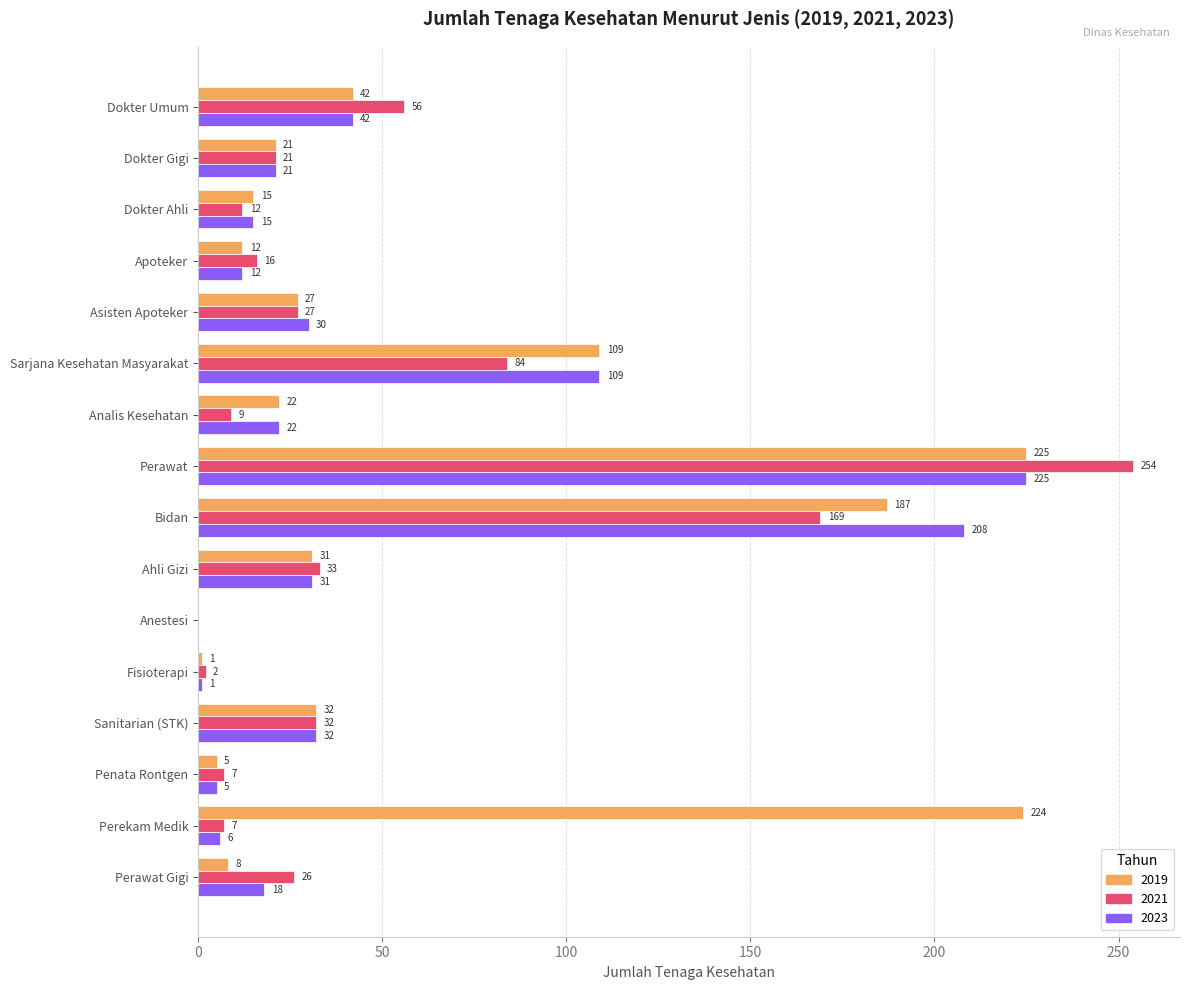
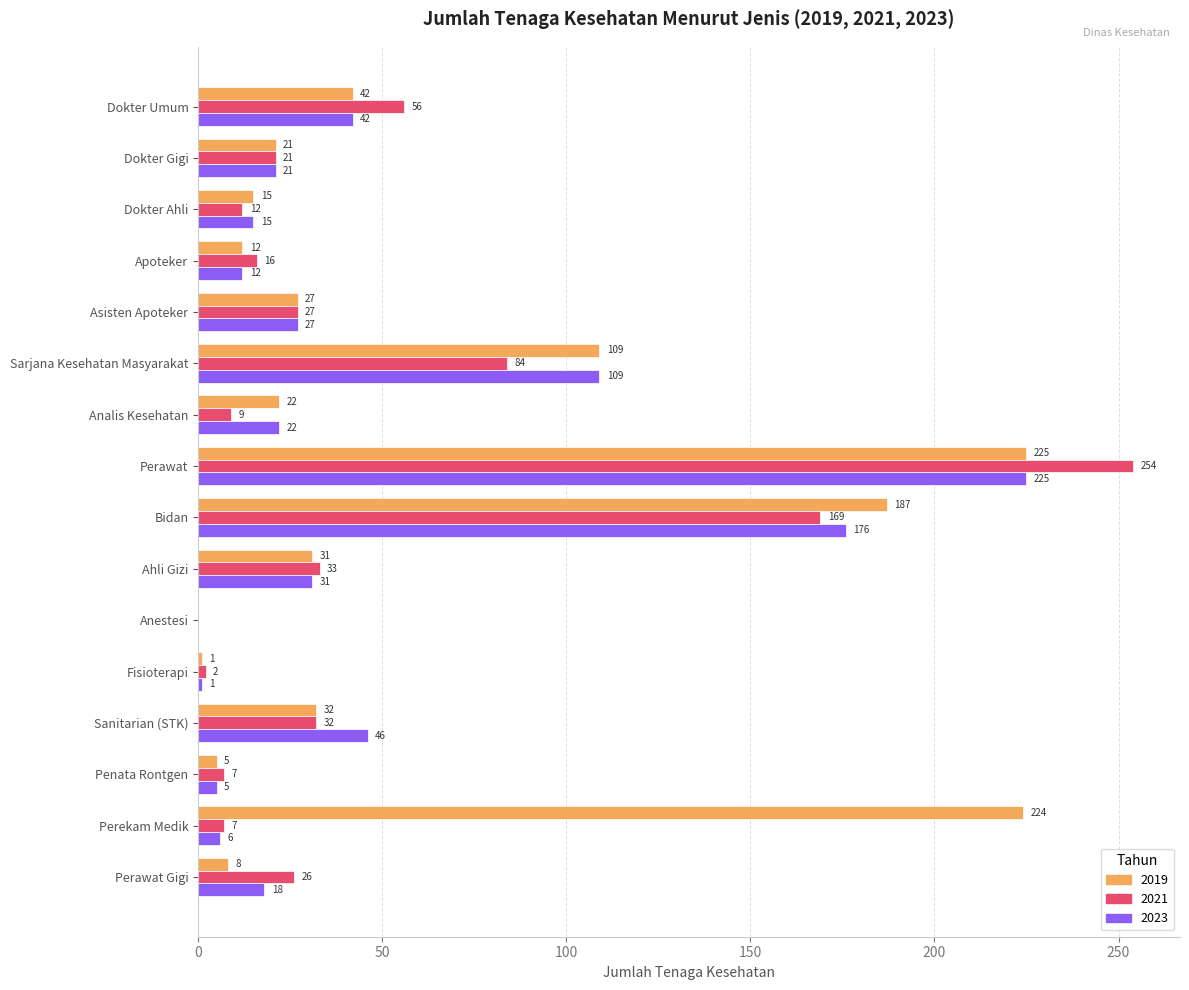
  {
    "2019": {
      "Dokter Umum": 42,
      "Dokter Gigi": 21,
      "Dokter Ahli": 15,
      "Apoteker": 12,
      "Asisten Apoteker": 27,
      "Sarjana Kesehatan Masyarakat": 109,
      "Analis Kesehatan": 22,
      "Perawat": 225,
      "Bidan": 187,
      "Ahli Gizi": 31,
      "Fisioterapi": 1,
      "Sanitarian (STK)": 32,
      "Penata Rontgen": 5,
      "Perekam Medik": 224,
      "Perawat Gigi": 8
    },
    "2021": {
      "Dokter Umum": 56,
      "Dokter Gigi": 21,
      "Dokter Ahli": 12,
      "Apoteker": 16,
      "Asisten Apoteker": 27,
      "Sarjana Kesehatan Masyarakat": 84,
      "Analis Kesehatan": 9,
      "Perawat": 254,
      "Bidan": 169,
      "Ahli Gizi": 33,
      "Fisioterapi": 2,
      "Sanitarian (STK)": 32,
      "Penata Rontgen": 7,
      "Perekam Medik": 7,
      "Perawat Gigi": 26
    },
    "2023": {
      "Dokter Umum": 42,
      "Dokter Gigi": 21,
      "Dokter Ahli": 15,
      "Apoteker": 12,
-     "Asisten Apoteker": 30,
+     "Asisten Apoteker": 27,
      "Sarjana Kesehatan Masyarakat": 109,
      "Analis Kesehatan": 22,
      "Perawat": 225,
-     "Bidan": 208,
+     "Bidan": 176,
      "Ahli Gizi": 31,
      "Fisioterapi": 1,
-     "Sanitarian (STK)": 32,
+     "Sanitarian (STK)": 46,
      "Penata Rontgen": 5,
      "Perekam Medik": 6,
      "Perawat Gigi": 18
    }
  }
